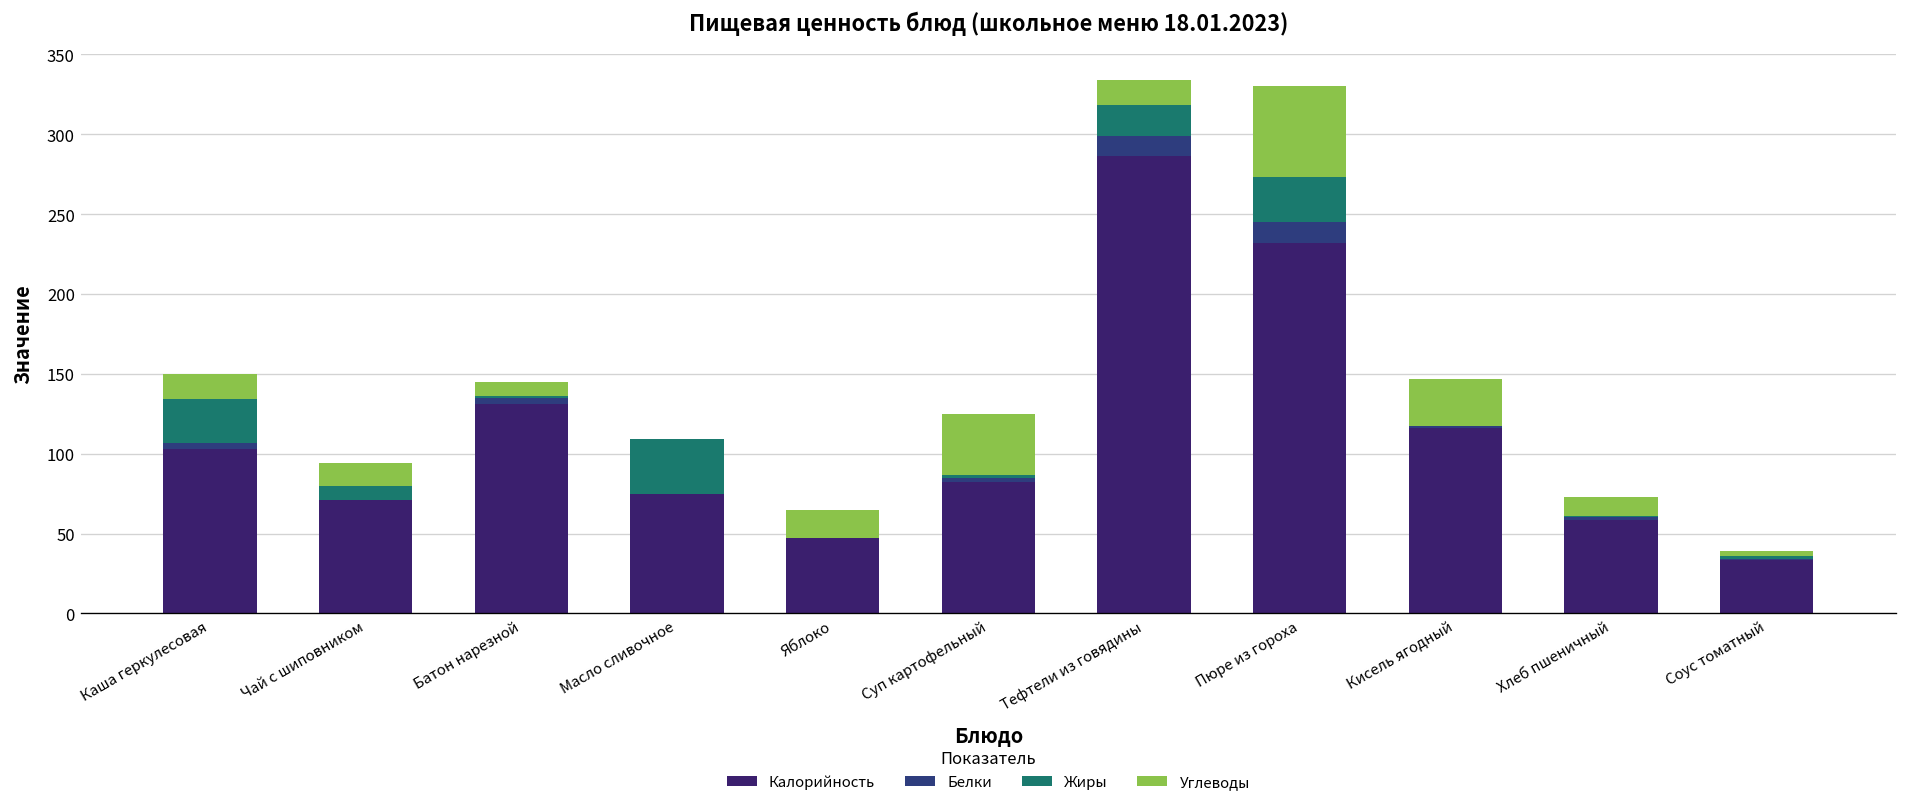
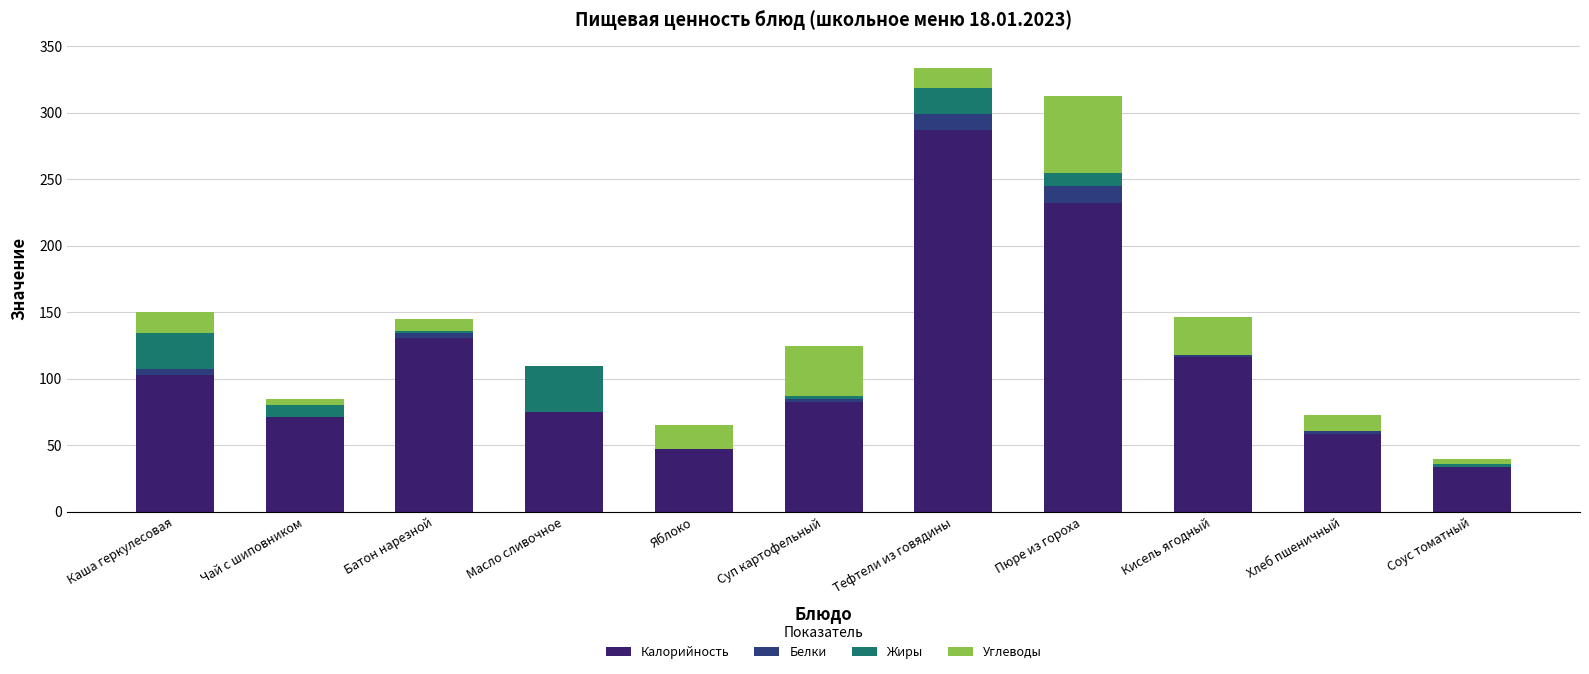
  {
    "Жиры": {
      "Каша геркулесовая": 27,
      "Чай с шиповником": 9,
      "Масло сливочное": 34,
      "Яблоко": 0,
      "Суп картофельный": 2,
      "Тефтели из говядины": 20,
-     "Пюре из гороха": 28,
+     "Пюре из гороха": 10,
      "Кисель ягодный": 0,
      "Соус томатный": 2
    },
    "Углеводы": {
      "Каша геркулесовая": 16,
-     "Чай с шиповником": 14,
+     "Чай с шиповником": 5,
      "Батон нарезной": 9,
      "Яблоко": 18,
      "Суп картофельный": 38,
      "Тефтели из говядины": 15,
      "Пюре из гороха": 57,
      "Кисель ягодный": 29,
      "Хлеб пшеничный": 12,
      "Соус томатный": 3
    }
  }
